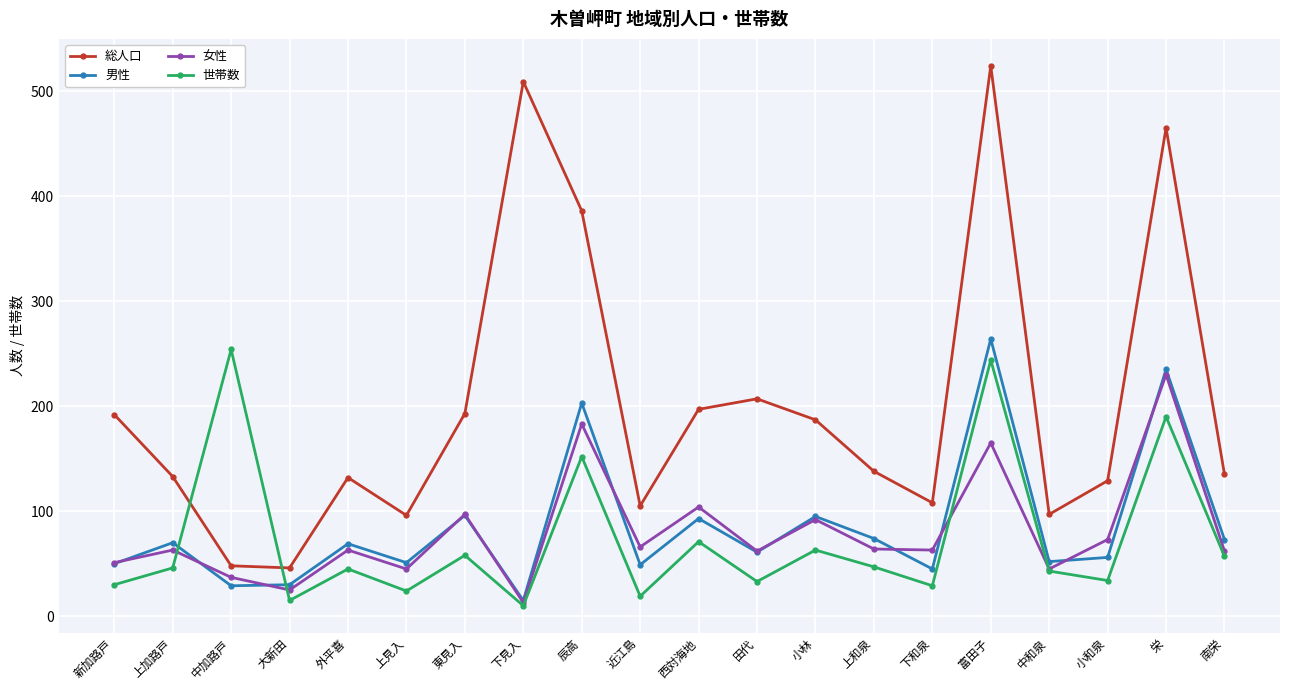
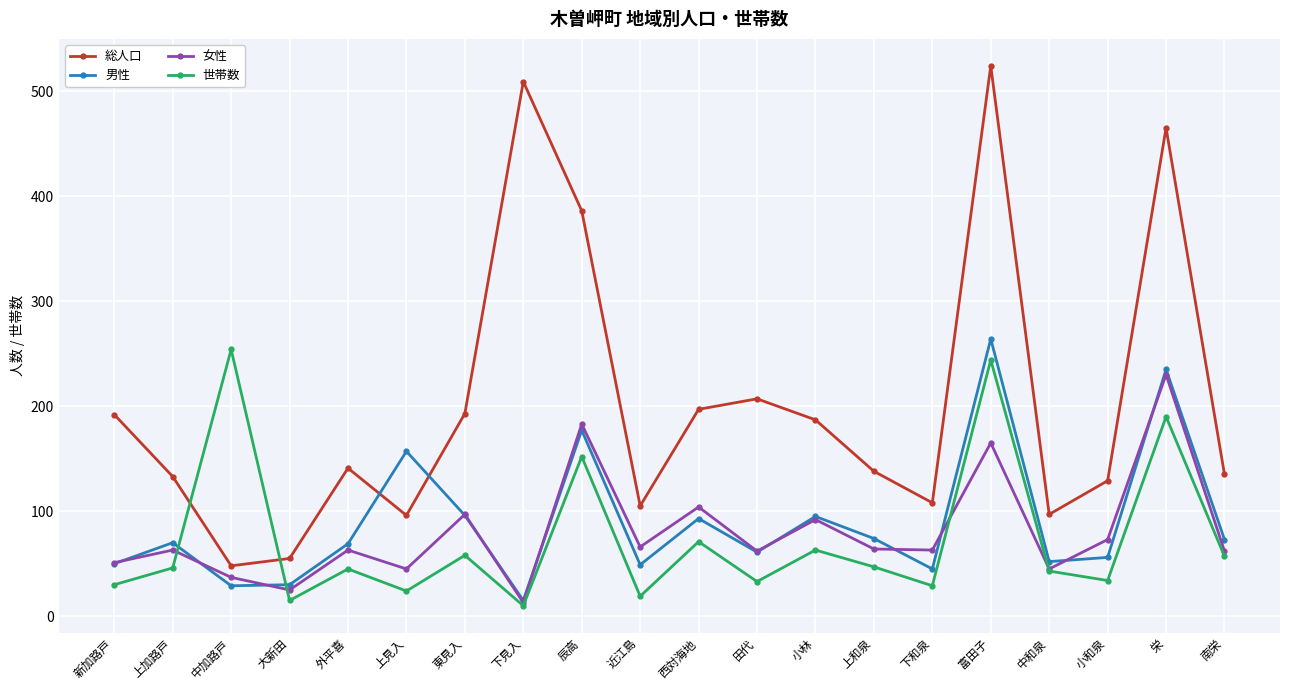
  {
    "総人口": {
      "新加路戸": 192,
      "上加路戸": 133,
      "中加路戸": 48,
-     "大新田": 46,
-     "外平喜": 132,
+     "大新田": 55,
+     "外平喜": 141,
      "上見入": 96,
      "東見入": 193,
      "下見入": 509,
      "辰高": 386,
      "近江島": 105,
      "西対海地": 197,
      "田代": 207,
      "小林": 187,
      "上和泉": 138,
      "下和泉": 108,
      "富田子": 524,
      "中和泉": 97,
      "小和泉": 129,
      "栄": 465,
      "南栄": 135
    },
    "男性": {
      "上加路戸": 70,
      "中加路戸": 29,
      "大新田": 30,
      "外平喜": 69,
-     "上見入": 51,
-     "辰高": 203,
+     "上見入": 157,
+     "辰高": 177,
      "近江島": 49,
      "西対海地": 93,
      "小林": 95,
      "上和泉": 74,
      "下和泉": 45,
      "富田子": 264,
      "中和泉": 52,
      "小和泉": 56,
      "栄": 235,
      "南栄": 73
    },
    "女性": {
      "上加路戸": 63,
      "中加路戸": 37,
      "大新田": 25,
      "外平喜": 63,
      "上見入": 45,
      "辰高": 183,
      "近江島": 66,
      "西対海地": 104,
      "小林": 92,
      "上和泉": 64,
      "下和泉": 63,
      "富田子": 165,
      "小和泉": 73,
      "栄": 230,
      "南栄": 62
    },
    "世帯数": {
      "新加路戸": 30,
      "上加路戸": 46,
      "中加路戸": 254,
      "大新田": 15,
      "外平喜": 45,
      "上見入": 24,
      "東見入": 58,
      "下見入": 10,
      "辰高": 152,
      "近江島": 19,
      "西対海地": 71,
      "田代": 33,
      "小林": 63,
      "上和泉": 47,
      "下和泉": 29,
      "富田子": 244,
      "小和泉": 34,
      "栄": 190,
      "南栄": 57
    }
  }
